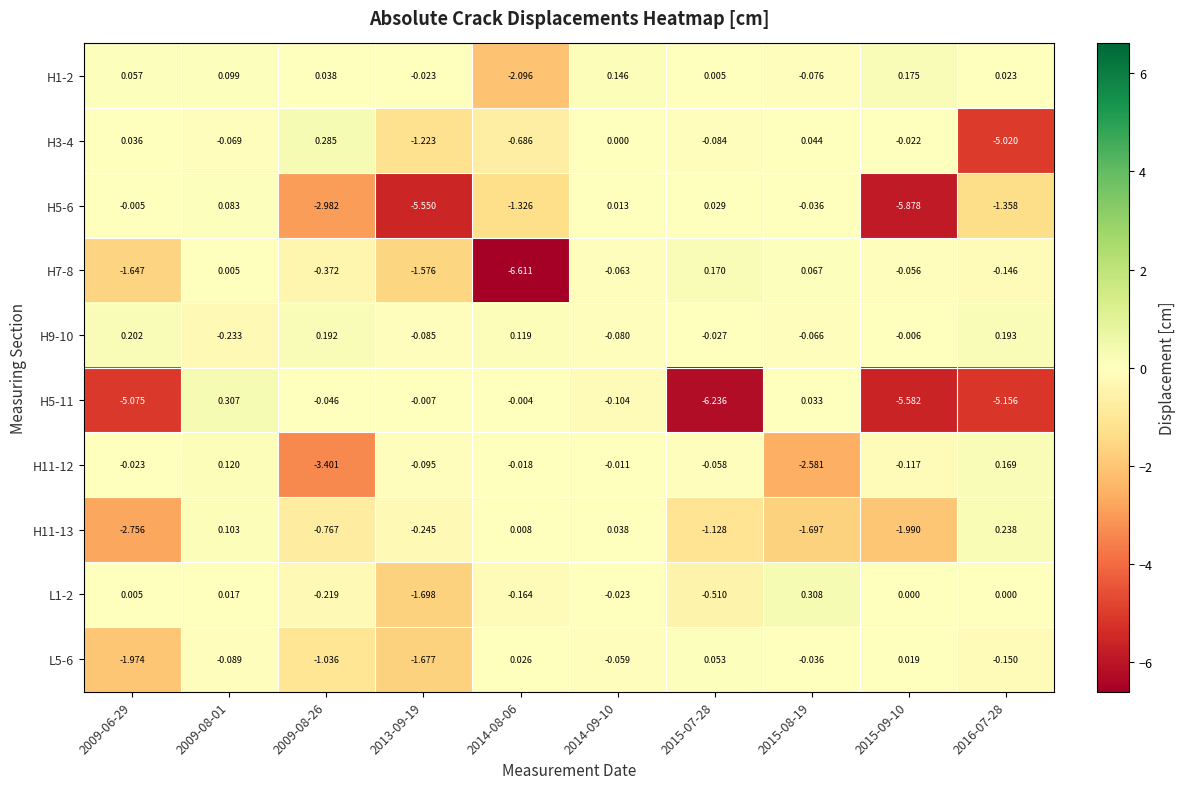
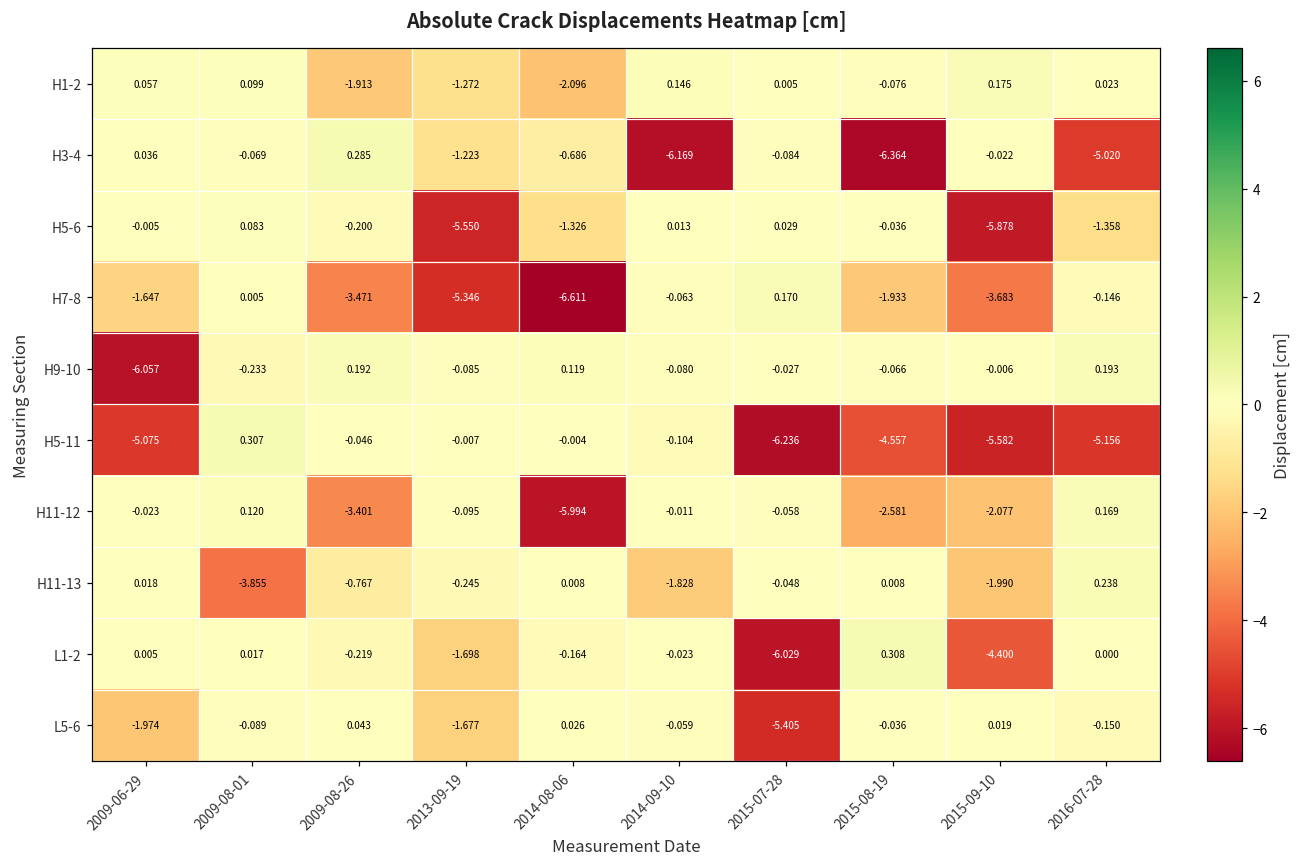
  {
    "H1-2": {
      "2009-06-29": 0.057,
      "2009-08-01": 0.099,
-     "2009-08-26": 0.038,
-     "2013-09-19": -0.023,
+     "2009-08-26": -1.913,
+     "2013-09-19": -1.272,
      "2014-08-06": -2.096,
      "2014-09-10": 0.146,
      "2015-07-28": 0.005,
      "2015-08-19": -0.076,
      "2015-09-10": 0.175,
      "2016-07-28": 0.023
    },
    "H3-4": {
      "2009-06-29": 0.036,
      "2009-08-01": -0.069,
      "2009-08-26": 0.285,
      "2013-09-19": -1.223,
      "2014-08-06": -0.686,
-     "2014-09-10": 0.000,
+     "2014-09-10": -6.169,
      "2015-07-28": -0.084,
-     "2015-08-19": 0.044,
+     "2015-08-19": -6.364,
      "2015-09-10": -0.022,
      "2016-07-28": -5.020
    },
    "H5-6": {
      "2009-06-29": -0.005,
      "2009-08-01": 0.083,
-     "2009-08-26": -2.982,
+     "2009-08-26": -0.200,
      "2013-09-19": -5.550,
      "2014-08-06": -1.326,
      "2014-09-10": 0.013,
      "2015-07-28": 0.029,
      "2015-08-19": -0.036,
      "2015-09-10": -5.878,
      "2016-07-28": -1.358
    },
    "H7-8": {
      "2009-06-29": -1.647,
      "2009-08-01": 0.005,
-     "2009-08-26": -0.372,
-     "2013-09-19": -1.576,
+     "2009-08-26": -3.471,
+     "2013-09-19": -5.346,
      "2014-08-06": -6.611,
      "2014-09-10": -0.063,
      "2015-07-28": 0.170,
-     "2015-08-19": 0.067,
-     "2015-09-10": -0.056,
+     "2015-08-19": -1.933,
+     "2015-09-10": -3.683,
      "2016-07-28": -0.146
    },
    "H9-10": {
-     "2009-06-29": 0.202,
+     "2009-06-29": -6.057,
      "2009-08-01": -0.233,
      "2009-08-26": 0.192,
      "2013-09-19": -0.085,
      "2014-08-06": 0.119,
      "2014-09-10": -0.080,
      "2015-07-28": -0.027,
      "2015-08-19": -0.066,
      "2015-09-10": -0.006,
      "2016-07-28": 0.193
    },
    "H5-11": {
      "2009-06-29": -5.075,
      "2009-08-01": 0.307,
      "2009-08-26": -0.046,
      "2013-09-19": -0.007,
      "2014-08-06": -0.004,
      "2014-09-10": -0.104,
      "2015-07-28": -6.236,
-     "2015-08-19": 0.033,
+     "2015-08-19": -4.557,
      "2015-09-10": -5.582,
      "2016-07-28": -5.156
    },
    "H11-12": {
      "2009-06-29": -0.023,
      "2009-08-01": 0.120,
      "2009-08-26": -3.401,
      "2013-09-19": -0.095,
-     "2014-08-06": -0.018,
+     "2014-08-06": -5.994,
      "2014-09-10": -0.011,
      "2015-07-28": -0.058,
      "2015-08-19": -2.581,
-     "2015-09-10": -0.117,
+     "2015-09-10": -2.077,
      "2016-07-28": 0.169
    },
    "H11-13": {
-     "2009-06-29": -2.756,
-     "2009-08-01": 0.103,
+     "2009-06-29": 0.018,
+     "2009-08-01": -3.855,
      "2009-08-26": -0.767,
      "2013-09-19": -0.245,
      "2014-08-06": 0.008,
-     "2014-09-10": 0.038,
-     "2015-07-28": -1.128,
-     "2015-08-19": -1.697,
+     "2014-09-10": -1.828,
+     "2015-07-28": -0.048,
+     "2015-08-19": 0.008,
      "2015-09-10": -1.990,
      "2016-07-28": 0.238
    },
    "L1-2": {
      "2009-06-29": 0.005,
      "2009-08-01": 0.017,
      "2009-08-26": -0.219,
      "2013-09-19": -1.698,
      "2014-08-06": -0.164,
      "2014-09-10": -0.023,
-     "2015-07-28": -0.510,
+     "2015-07-28": -6.029,
      "2015-08-19": 0.308,
-     "2015-09-10": 0.000,
+     "2015-09-10": -4.400,
      "2016-07-28": 0.000
    },
    "L5-6": {
      "2009-06-29": -1.974,
      "2009-08-01": -0.089,
-     "2009-08-26": -1.036,
+     "2009-08-26": 0.043,
      "2013-09-19": -1.677,
      "2014-08-06": 0.026,
      "2014-09-10": -0.059,
-     "2015-07-28": 0.053,
+     "2015-07-28": -5.405,
      "2015-08-19": -0.036,
      "2015-09-10": 0.019,
      "2016-07-28": -0.150
    }
  }
